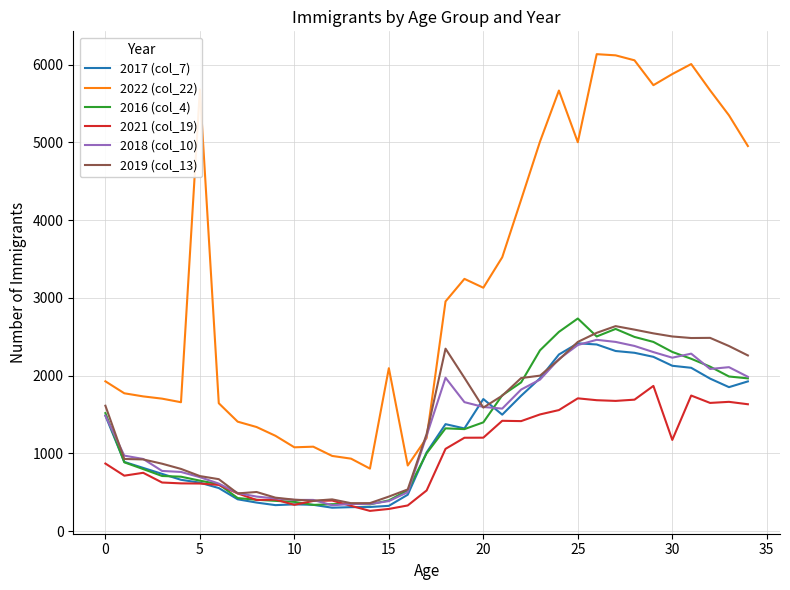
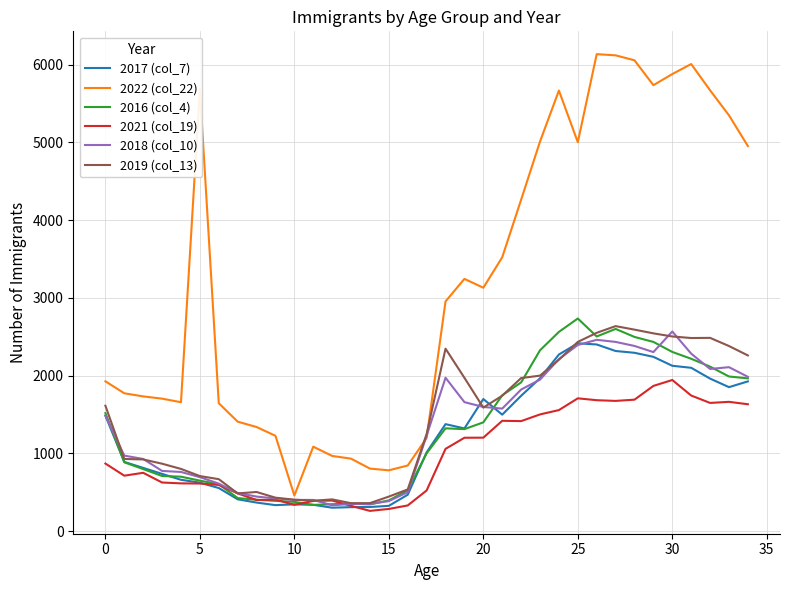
  {
    "2017 (col_7)": {
      "15": 300,
      "20": 1700,
      "30": 2100
    },
    "2022 (col_22)": {
      "0": 1900,
-     "10": 1100,
-     "15": 2100,
+     "10": 500,
+     "15": 800,
      "20": 3100,
      "25": 5000,
      "30": 5900
    },
    "2016 (col_4)": {
      "20": 1400,
      "25": 2700,
      "30": 2300
    },
    "2021 (col_19)": {
      "0": 900,
      "15": 300,
      "20": 1200,
      "25": 1700,
-     "30": 1200
+     "30": 1900
    },
    "2018 (col_10)": {
-     "30": 2200
+     "30": 2600
    },
    "2019 (col_13)": {
      "0": 1600,
      "15": 400,
      "30": 2500
    }
  }
